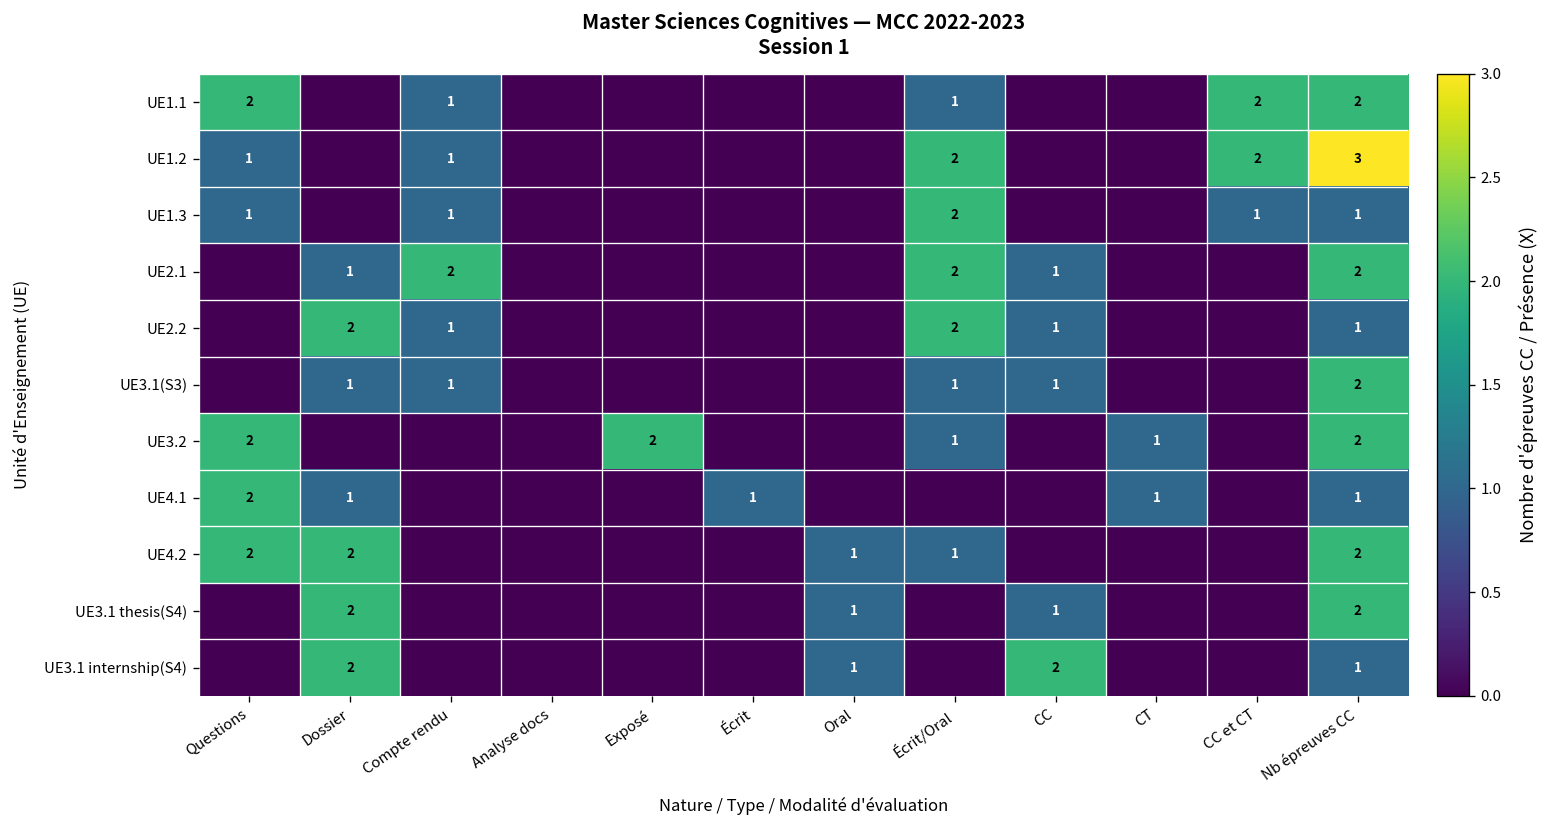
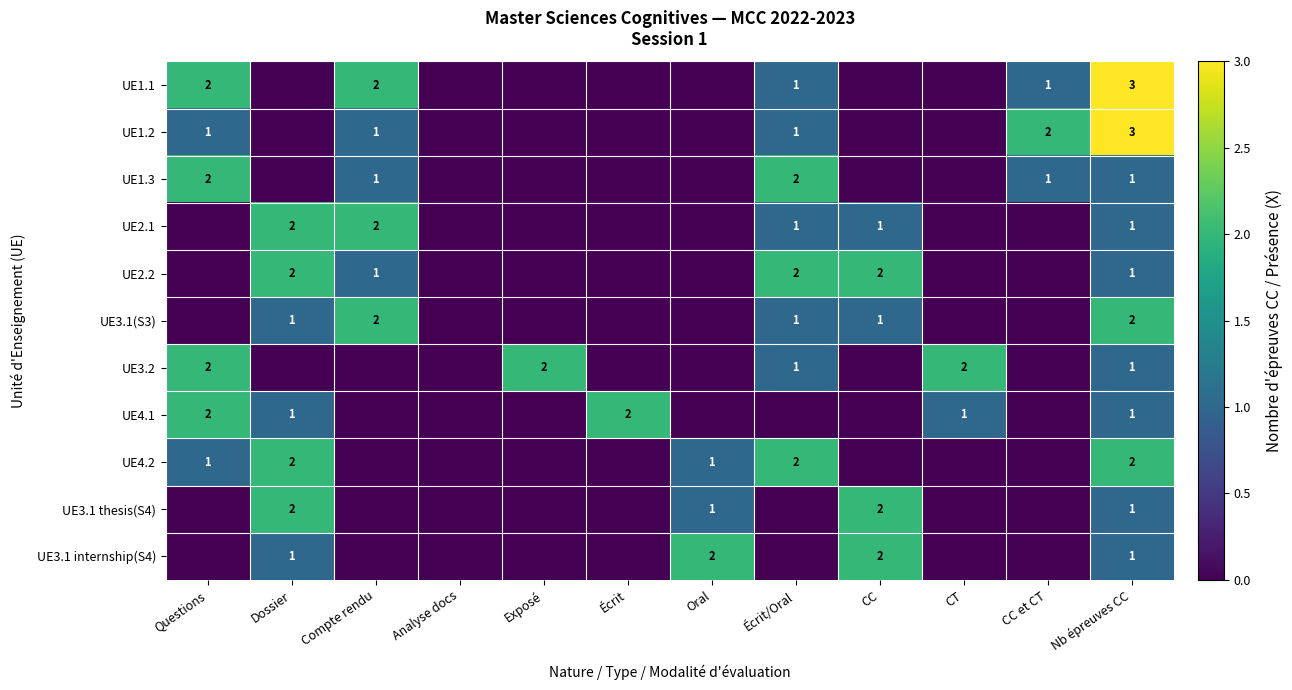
  {
    "UE1.1": {
      "Questions": 2,
-     "Compte rendu": 1,
+     "Compte rendu": 2,
      "Écrit/Oral": 1,
-     "CC et CT": 2,
-     "Nb épreuves CC": 2
+     "CC et CT": 1,
+     "Nb épreuves CC": 3
    },
    "UE1.2": {
      "Questions": 1,
      "Compte rendu": 1,
-     "Écrit/Oral": 2,
+     "Écrit/Oral": 1,
      "CC et CT": 2,
      "Nb épreuves CC": 3
    },
    "UE1.3": {
-     "Questions": 1,
+     "Questions": 2,
      "Compte rendu": 1,
      "Écrit/Oral": 2,
      "CC et CT": 1,
      "Nb épreuves CC": 1
    },
    "UE2.1": {
-     "Dossier": 1,
+     "Dossier": 2,
      "Compte rendu": 2,
-     "Écrit/Oral": 2,
+     "Écrit/Oral": 1,
      "CC": 1,
-     "Nb épreuves CC": 2
+     "Nb épreuves CC": 1
    },
    "UE2.2": {
      "Dossier": 2,
      "Compte rendu": 1,
      "Écrit/Oral": 2,
-     "CC": 1,
+     "CC": 2,
      "Nb épreuves CC": 1
    },
    "UE3.1(S3)": {
      "Dossier": 1,
-     "Compte rendu": 1,
+     "Compte rendu": 2,
      "Écrit/Oral": 1,
      "CC": 1,
      "Nb épreuves CC": 2
    },
    "UE3.2": {
      "Questions": 2,
      "Exposé": 2,
      "Écrit/Oral": 1,
-     "CT": 1,
-     "Nb épreuves CC": 2
+     "CT": 2,
+     "Nb épreuves CC": 1
    },
    "UE4.1": {
      "Questions": 2,
      "Dossier": 1,
-     "Écrit": 1,
+     "Écrit": 2,
      "CT": 1,
      "Nb épreuves CC": 1
    },
    "UE4.2": {
-     "Questions": 2,
+     "Questions": 1,
      "Dossier": 2,
      "Oral": 1,
-     "Écrit/Oral": 1,
+     "Écrit/Oral": 2,
      "Nb épreuves CC": 2
    },
    "UE3.1 thesis(S4)": {
      "Dossier": 2,
      "Oral": 1,
-     "CC": 1,
-     "Nb épreuves CC": 2
+     "CC": 2,
+     "Nb épreuves CC": 1
    },
    "UE3.1 internship(S4)": {
-     "Dossier": 2,
-     "Oral": 1,
+     "Dossier": 1,
+     "Oral": 2,
      "CC": 2,
      "Nb épreuves CC": 1
    }
  }
